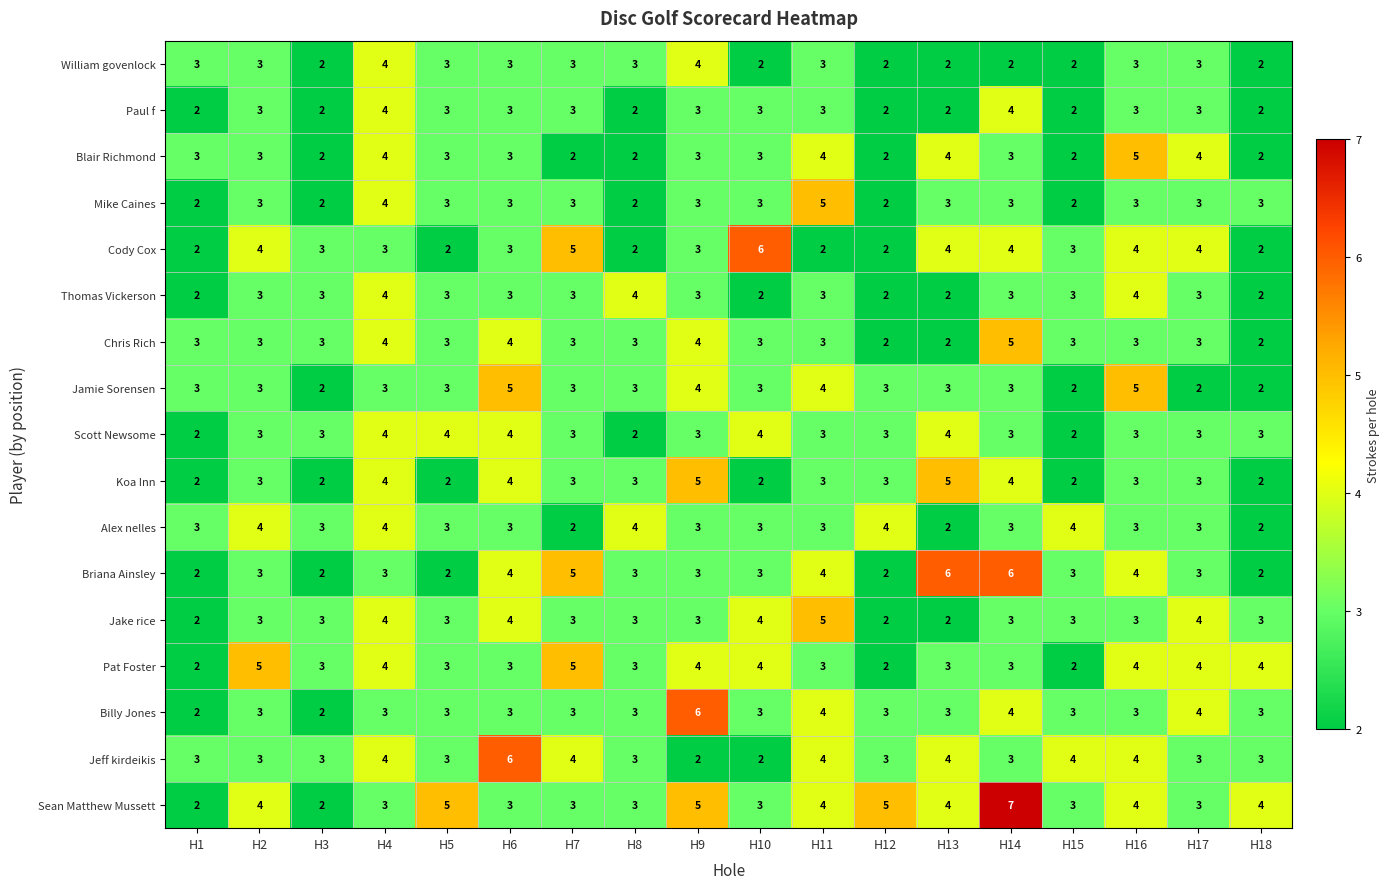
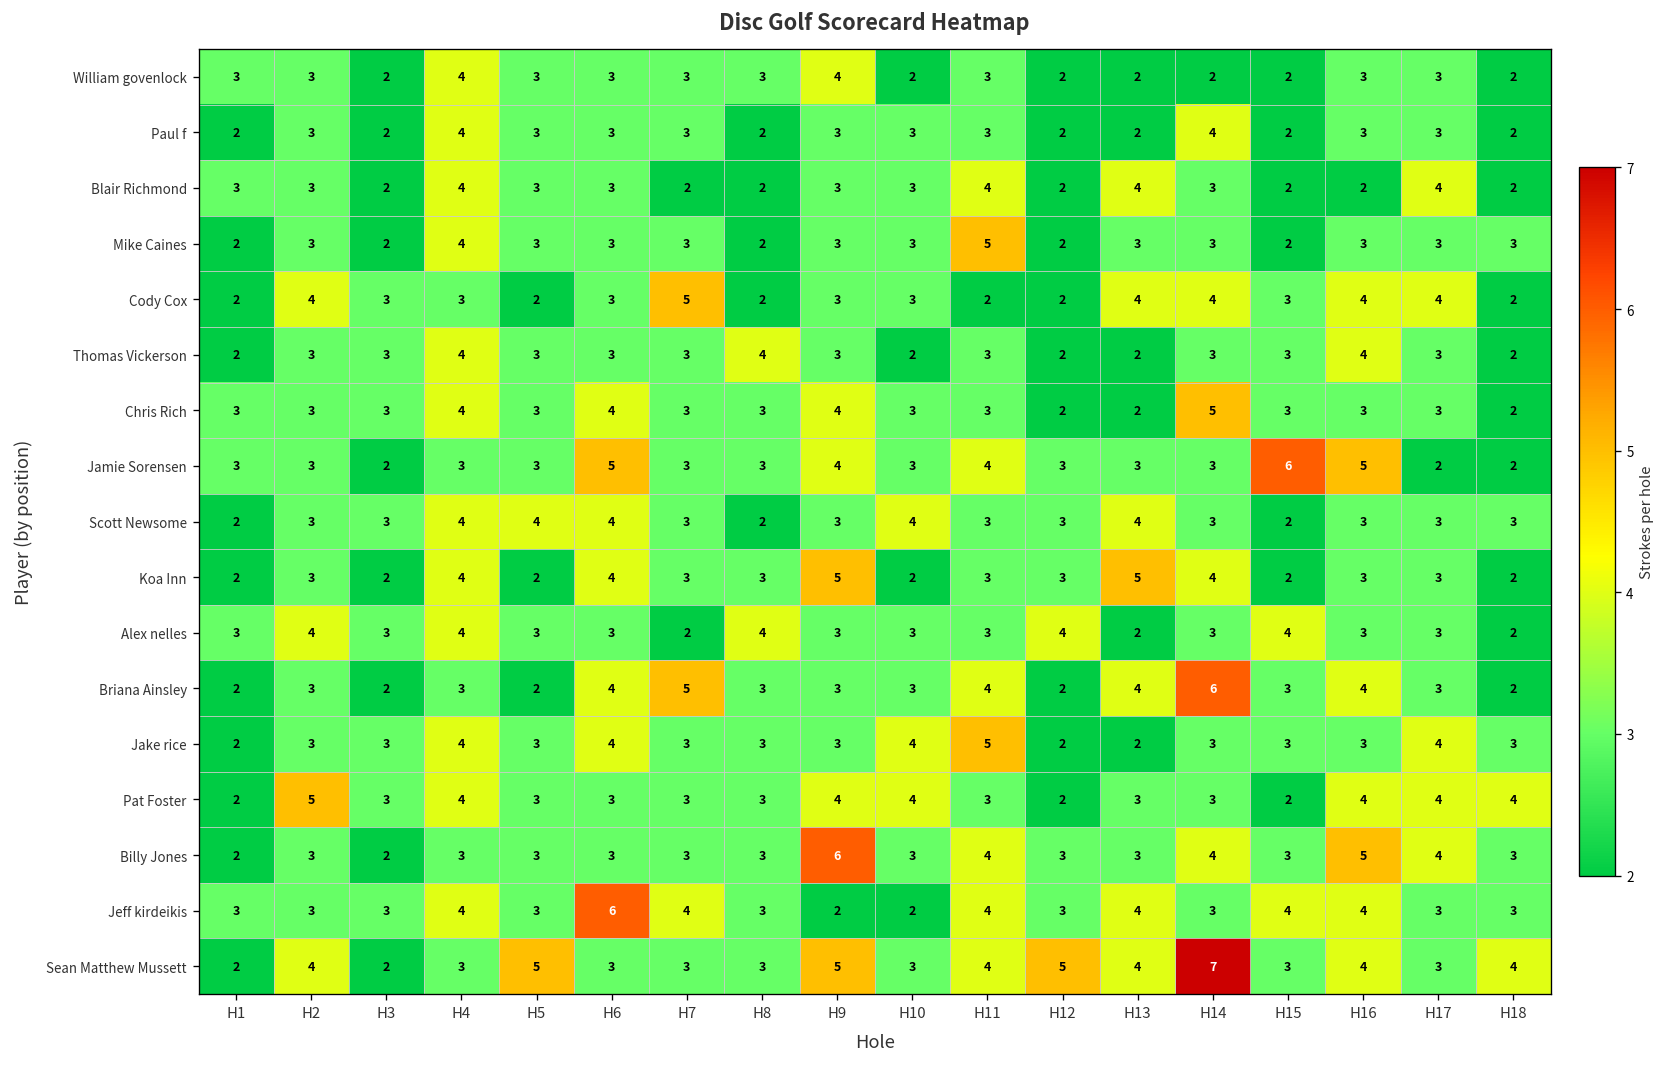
  {
    "Blair Richmond": {
      "H1": 3,
      "H2": 3,
      "H3": 2,
      "H4": 4,
      "H5": 3,
      "H6": 3,
      "H7": 2,
      "H8": 2,
      "H9": 3,
      "H10": 3,
      "H11": 4,
      "H12": 2,
      "H13": 4,
      "H14": 3,
      "H15": 2,
-     "H16": 5,
+     "H16": 2,
      "H17": 4,
      "H18": 2
    },
    "Cody Cox": {
      "H1": 2,
      "H2": 4,
      "H3": 3,
      "H4": 3,
      "H5": 2,
      "H6": 3,
      "H7": 5,
      "H8": 2,
      "H9": 3,
-     "H10": 6,
+     "H10": 3,
      "H11": 2,
      "H12": 2,
      "H13": 4,
      "H14": 4,
      "H15": 3,
      "H16": 4,
      "H17": 4,
      "H18": 2
    },
    "Jamie Sorensen": {
      "H1": 3,
      "H2": 3,
      "H3": 2,
      "H4": 3,
      "H5": 3,
      "H6": 5,
      "H7": 3,
      "H8": 3,
      "H9": 4,
      "H10": 3,
      "H11": 4,
      "H12": 3,
      "H13": 3,
      "H14": 3,
-     "H15": 2,
+     "H15": 6,
      "H16": 5,
      "H17": 2,
      "H18": 2
    },
    "Briana Ainsley": {
      "H1": 2,
      "H2": 3,
      "H3": 2,
      "H4": 3,
      "H5": 2,
      "H6": 4,
      "H7": 5,
      "H8": 3,
      "H9": 3,
      "H10": 3,
      "H11": 4,
      "H12": 2,
-     "H13": 6,
+     "H13": 4,
      "H14": 6,
      "H15": 3,
      "H16": 4,
      "H17": 3,
      "H18": 2
    },
    "Pat Foster": {
      "H1": 2,
      "H2": 5,
      "H3": 3,
      "H4": 4,
      "H5": 3,
      "H6": 3,
-     "H7": 5,
+     "H7": 3,
      "H8": 3,
      "H9": 4,
      "H10": 4,
      "H11": 3,
      "H12": 2,
      "H13": 3,
      "H14": 3,
      "H15": 2,
      "H16": 4,
      "H17": 4,
      "H18": 4
    },
    "Billy Jones": {
      "H1": 2,
      "H2": 3,
      "H3": 2,
      "H4": 3,
      "H5": 3,
      "H6": 3,
      "H7": 3,
      "H8": 3,
      "H9": 6,
      "H10": 3,
      "H11": 4,
      "H12": 3,
      "H13": 3,
      "H14": 4,
      "H15": 3,
-     "H16": 3,
+     "H16": 5,
      "H17": 4,
      "H18": 3
    }
  }
